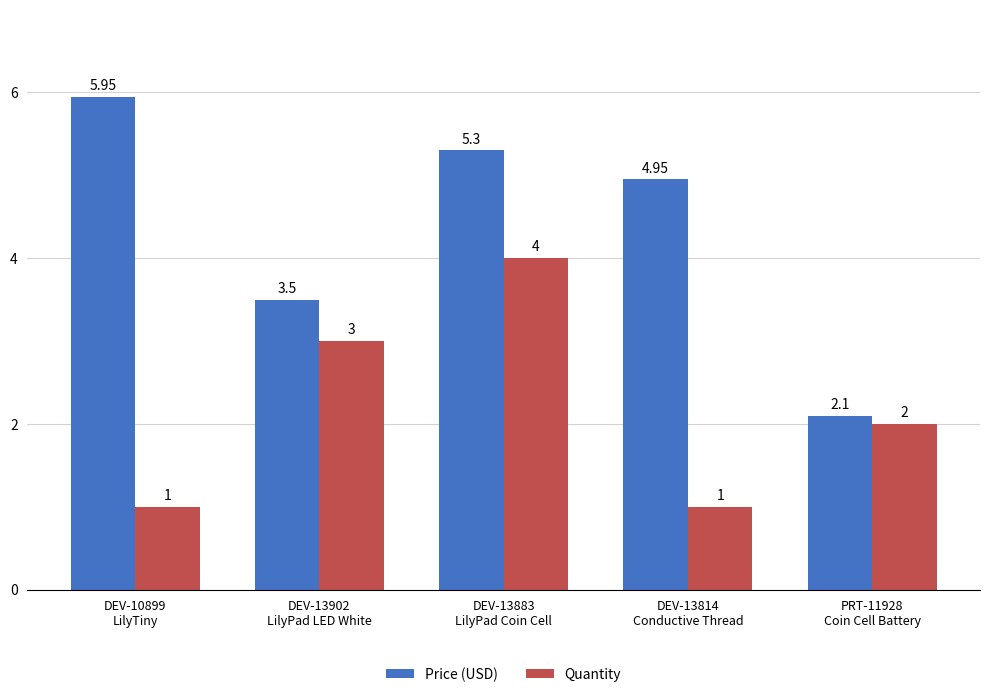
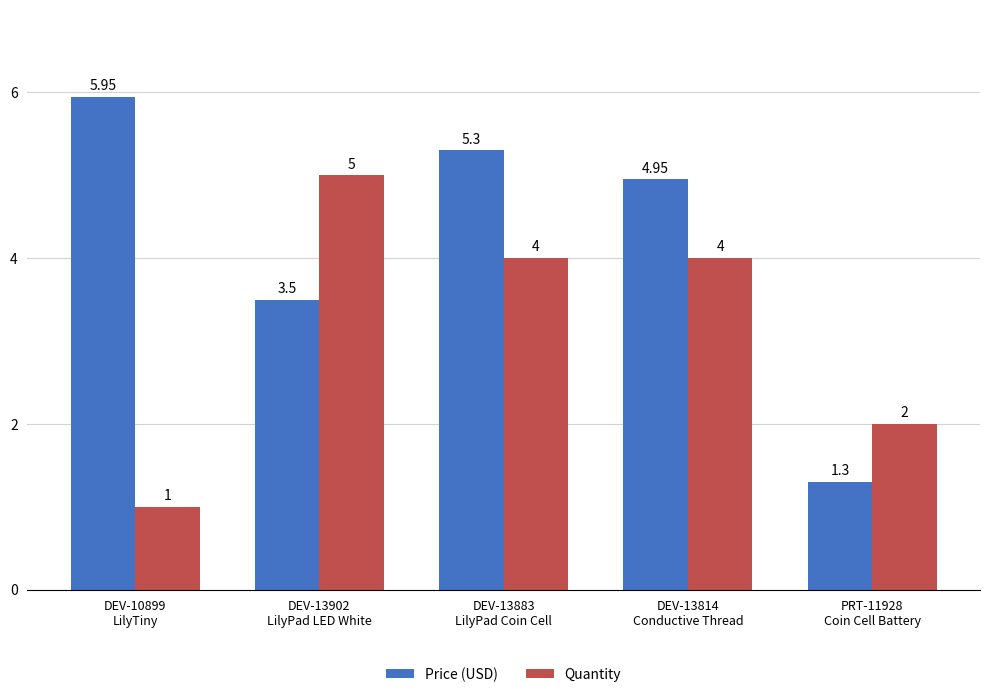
  {
    "Price (USD)": {
      "DEV-10899 LilyTiny": 5.95,
      "DEV-13902 LilyPad LED White": 3.5,
      "DEV-13883 LilyPad Coin Cell": 5.3,
      "DEV-13814 Conductive Thread": 4.95,
-     "PRT-11928 Coin Cell Battery": 2.1
+     "PRT-11928 Coin Cell Battery": 1.3
    },
    "Quantity": {
      "DEV-10899 LilyTiny": 1,
-     "DEV-13902 LilyPad LED White": 3,
+     "DEV-13902 LilyPad LED White": 5,
      "DEV-13883 LilyPad Coin Cell": 4,
-     "DEV-13814 Conductive Thread": 1,
+     "DEV-13814 Conductive Thread": 4,
      "PRT-11928 Coin Cell Battery": 2
    }
  }
